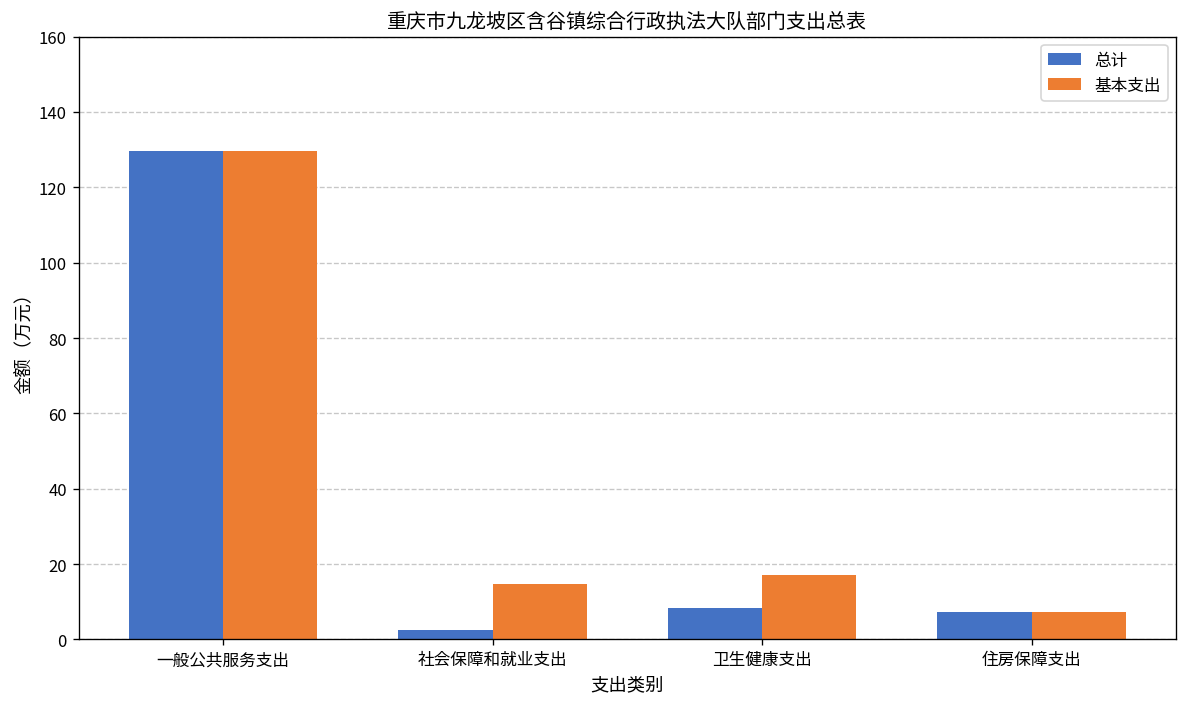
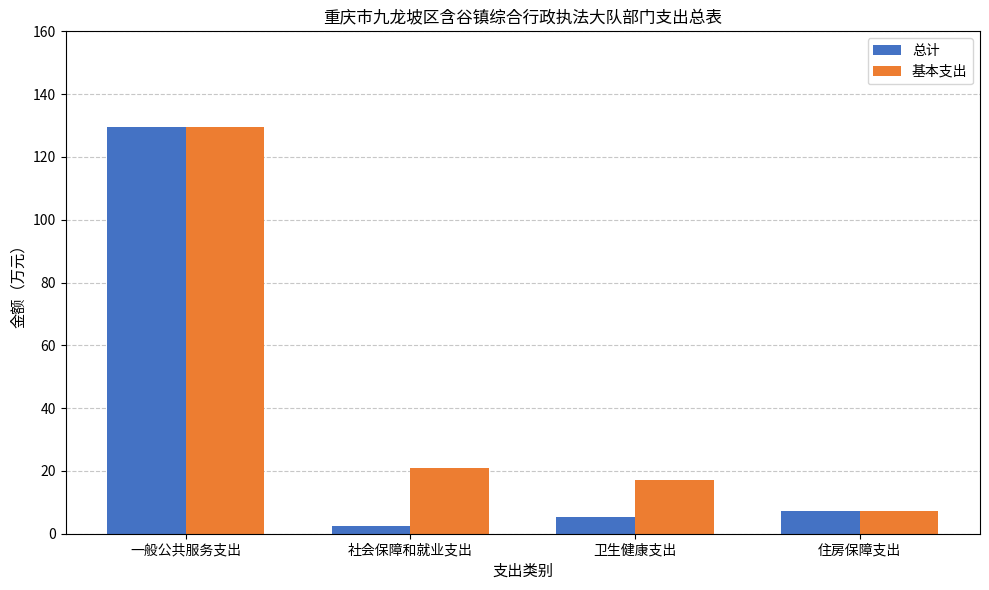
  {
    "总计": {
      "一般公共服务支出": 130,
      "社会保障和就业支出": 3,
-     "卫生健康支出": 8,
+     "卫生健康支出": 5,
      "住房保障支出": 7
    },
    "基本支出": {
      "一般公共服务支出": 130,
-     "社会保障和就业支出": 15,
+     "社会保障和就业支出": 21,
      "卫生健康支出": 17,
      "住房保障支出": 7
    }
  }
